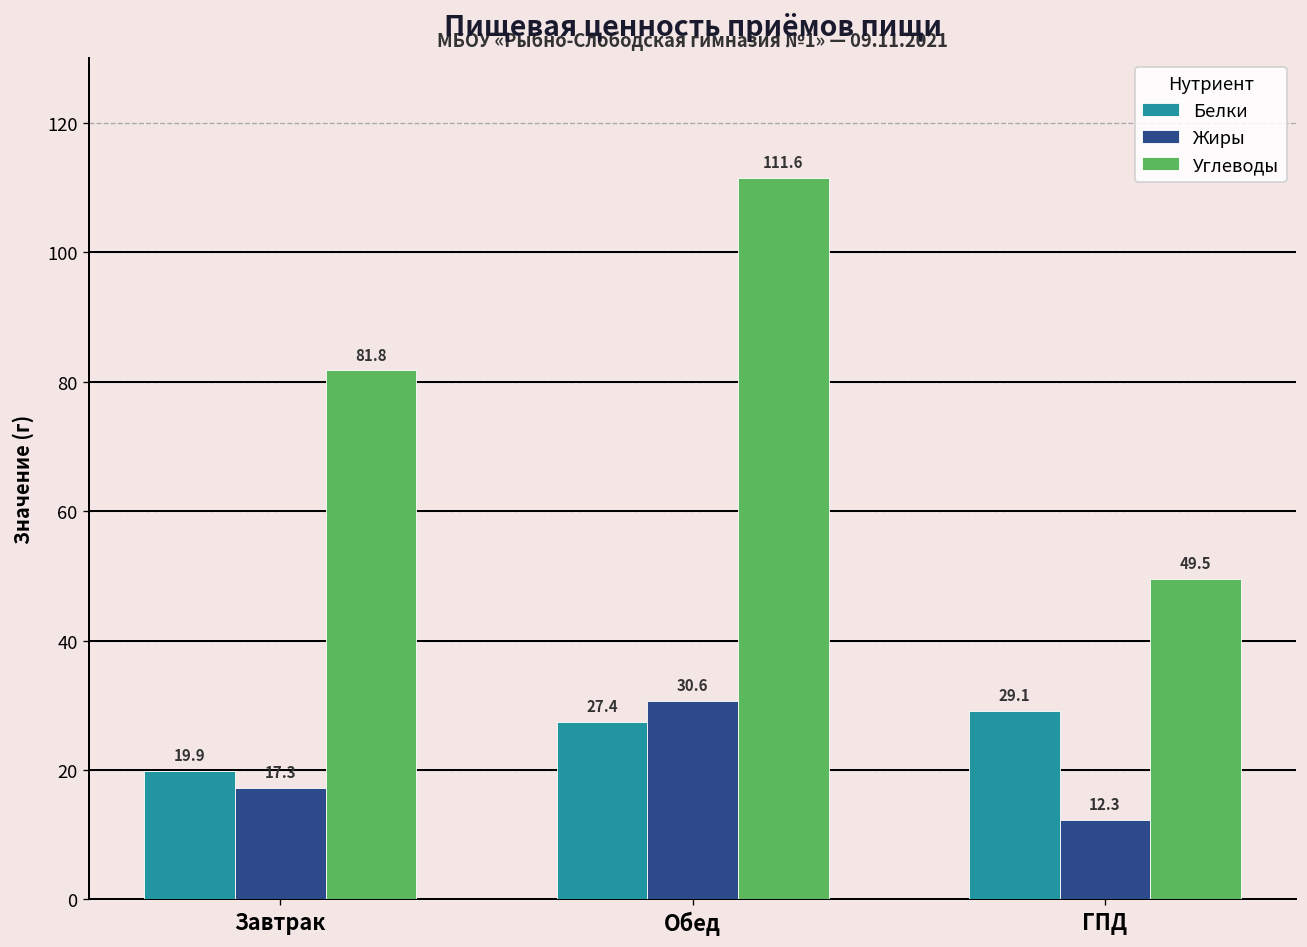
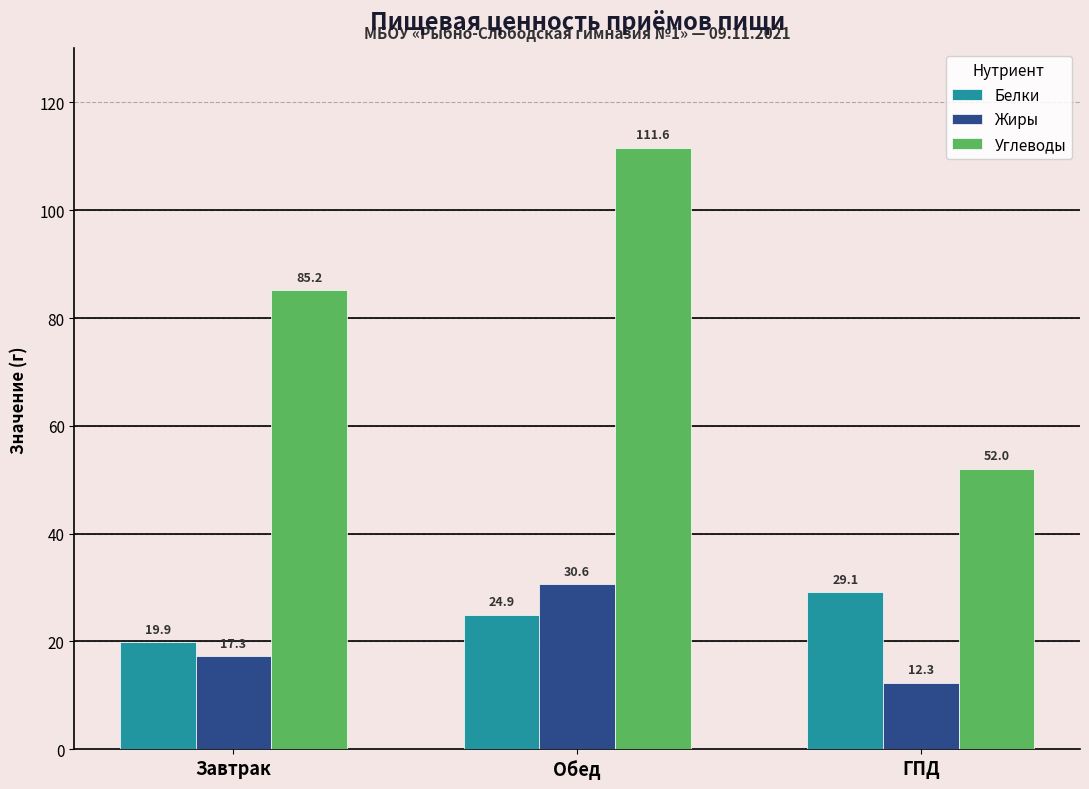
  {
    "Белки": {
      "Завтрак": 19.9,
-     "Обед": 27.4,
+     "Обед": 24.9,
      "ГПД": 29.1
    },
    "Жиры": {
      "Завтрак": 17.3,
      "Обед": 30.6,
      "ГПД": 12.3
    },
    "Углеводы": {
-     "Завтрак": 81.8,
+     "Завтрак": 85.2,
      "Обед": 111.6,
-     "ГПД": 49.5
+     "ГПД": 52.0
    }
  }
